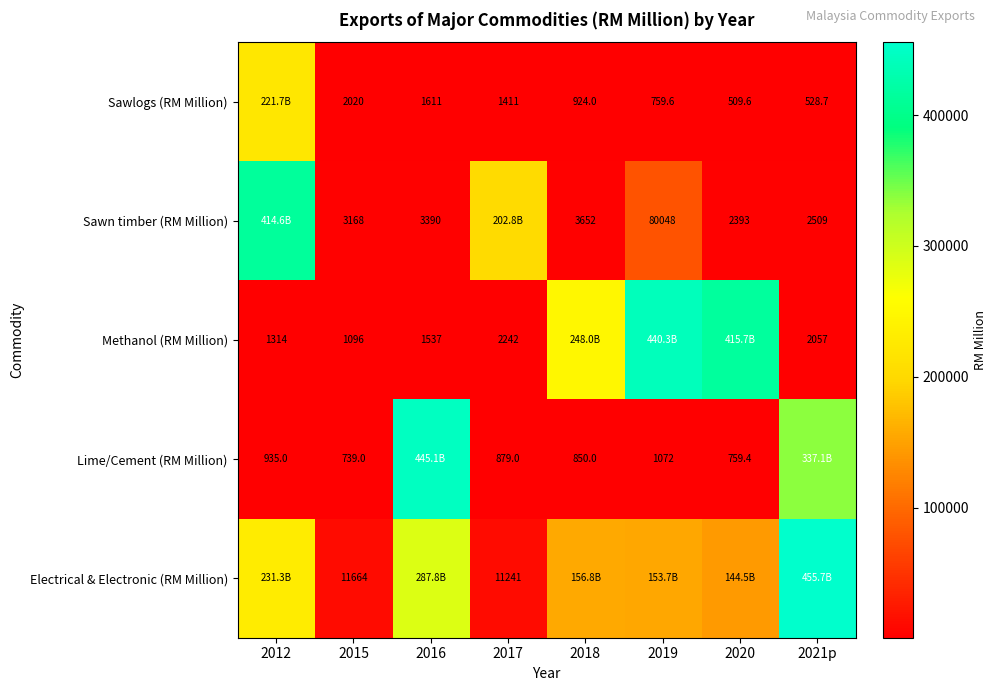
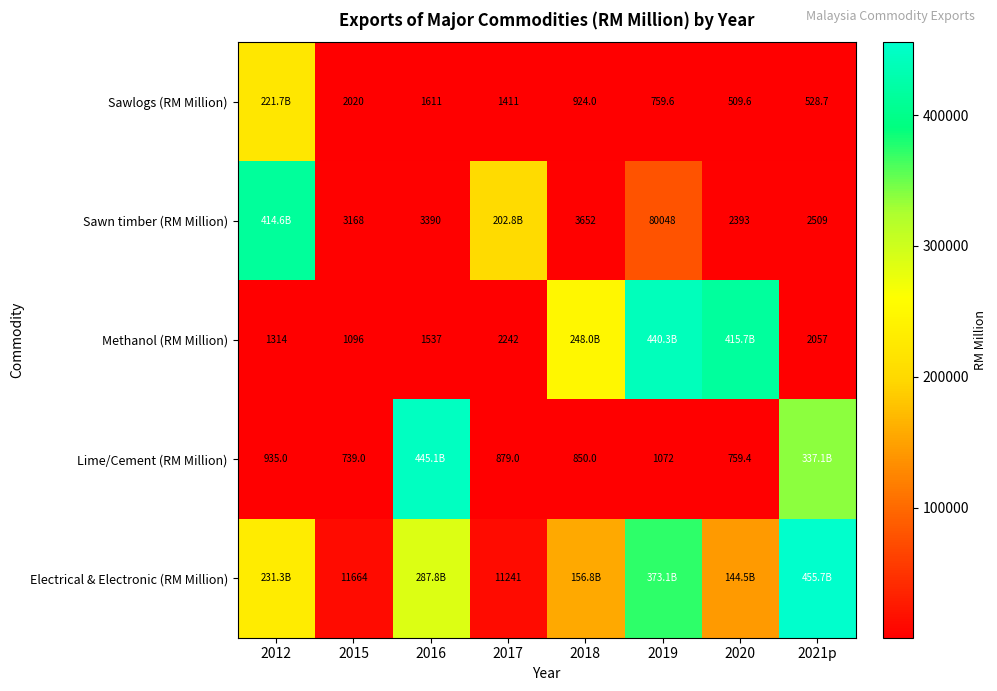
  {
    "Sawlogs (RM Million)": {
      "2012": "221.7B",
      "2015": "2020",
      "2016": "1611",
      "2017": "1411",
      "2018": "924.0",
      "2019": "759.6",
      "2020": "509.6",
      "2021p": "528.7"
    },
    "Sawn timber (RM Million)": {
      "2012": "414.6B",
      "2015": "3168",
      "2016": "3390",
      "2017": "202.8B",
      "2018": "3652",
      "2019": "80048",
      "2020": "2393",
      "2021p": "2509"
    },
    "Methanol (RM Million)": {
      "2012": "1314",
      "2015": "1096",
      "2016": "1537",
      "2017": "2242",
      "2018": "248.0B",
      "2019": "440.3B",
      "2020": "415.7B",
      "2021p": "2057"
    },
    "Lime/Cement (RM Million)": {
      "2012": "935.0",
      "2015": "739.0",
      "2016": "445.1B",
      "2017": "879.0",
      "2018": "850.0",
      "2019": "1072",
      "2020": "759.4",
      "2021p": "337.1B"
    },
    "Electrical & Electronic (RM Million)": {
      "2012": "231.3B",
      "2015": "11664",
      "2016": "287.8B",
      "2017": "11241",
      "2018": "156.8B",
-     "2019": "153.7B",
+     "2019": "373.1B",
      "2020": "144.5B",
      "2021p": "455.7B"
    }
  }
